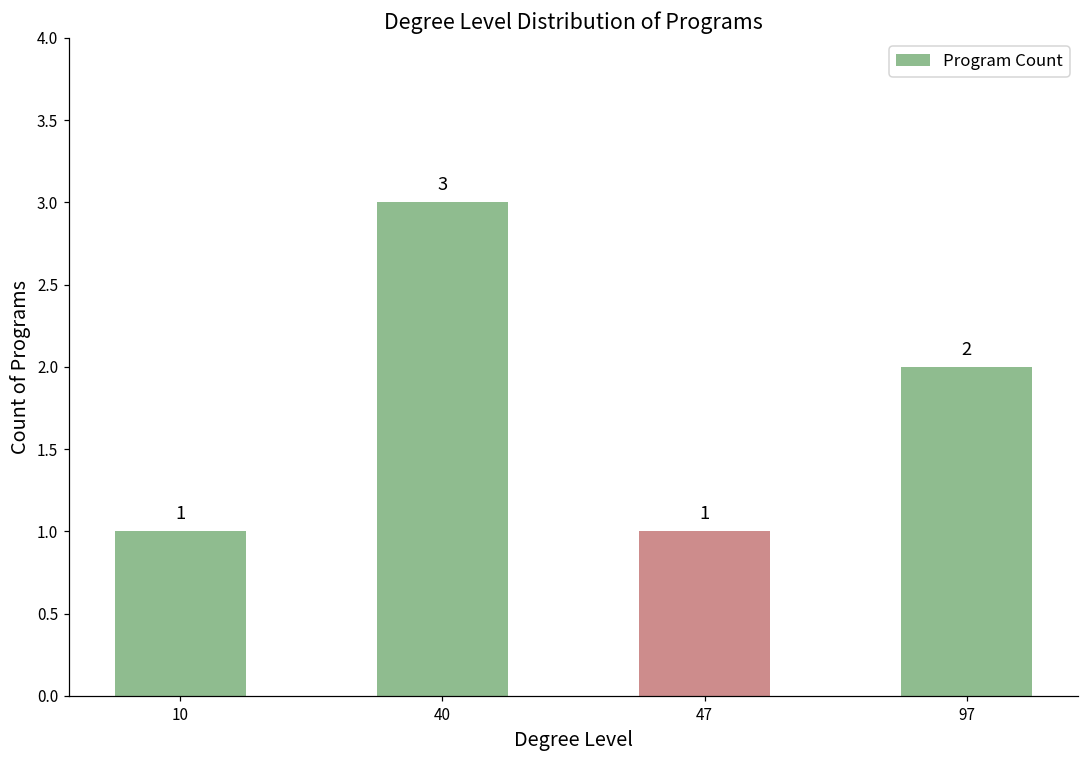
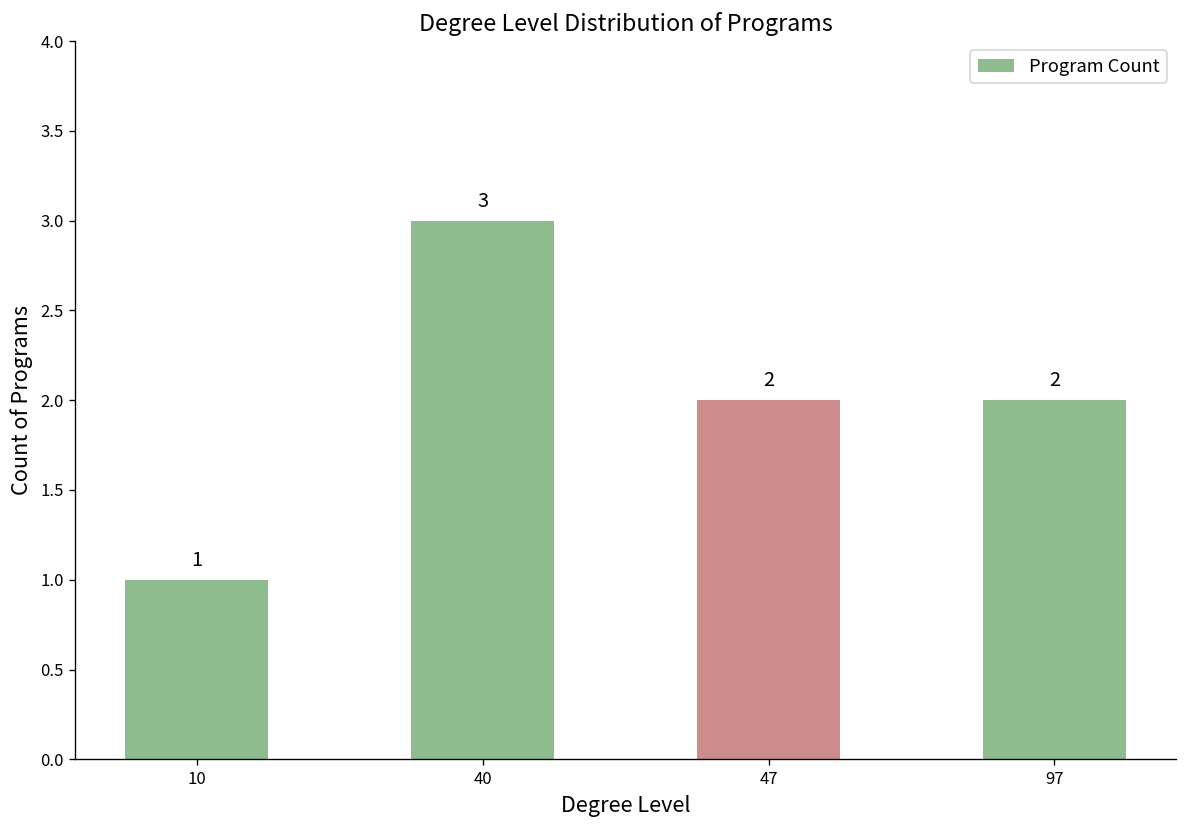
  {
    "10": 1,
    "40": 3,
-   "47": 1,
+   "47": 2,
    "97": 2
  }
